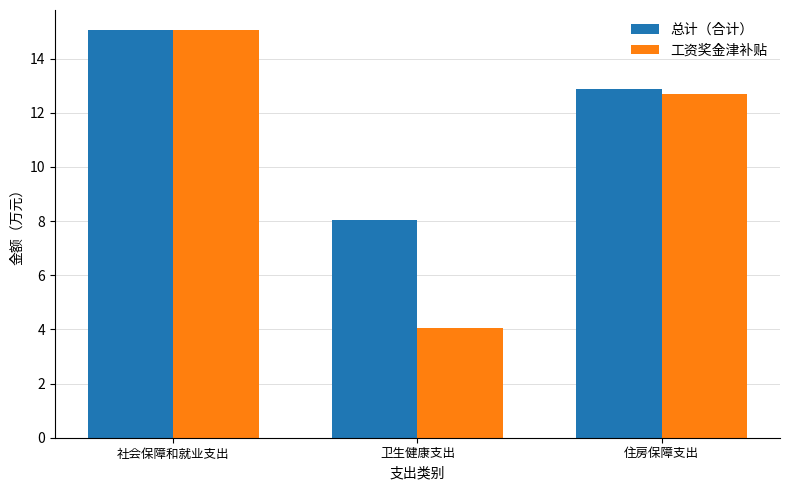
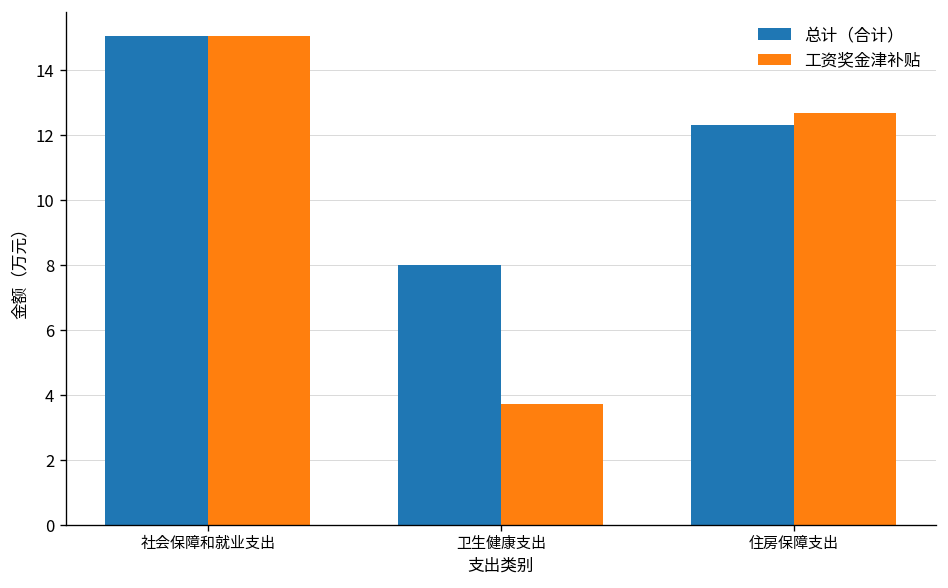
  {
    "总计（合计）": {
      "社会保障和就业支出": 15.0,
      "卫生健康支出": 8.0,
-     "住房保障支出": 12.9
+     "住房保障支出": 12.3
    },
    "工资奖金津补贴": {
      "社会保障和就业支出": 15.0,
-     "卫生健康支出": 4.1,
+     "卫生健康支出": 3.7,
      "住房保障支出": 12.7
    }
  }
